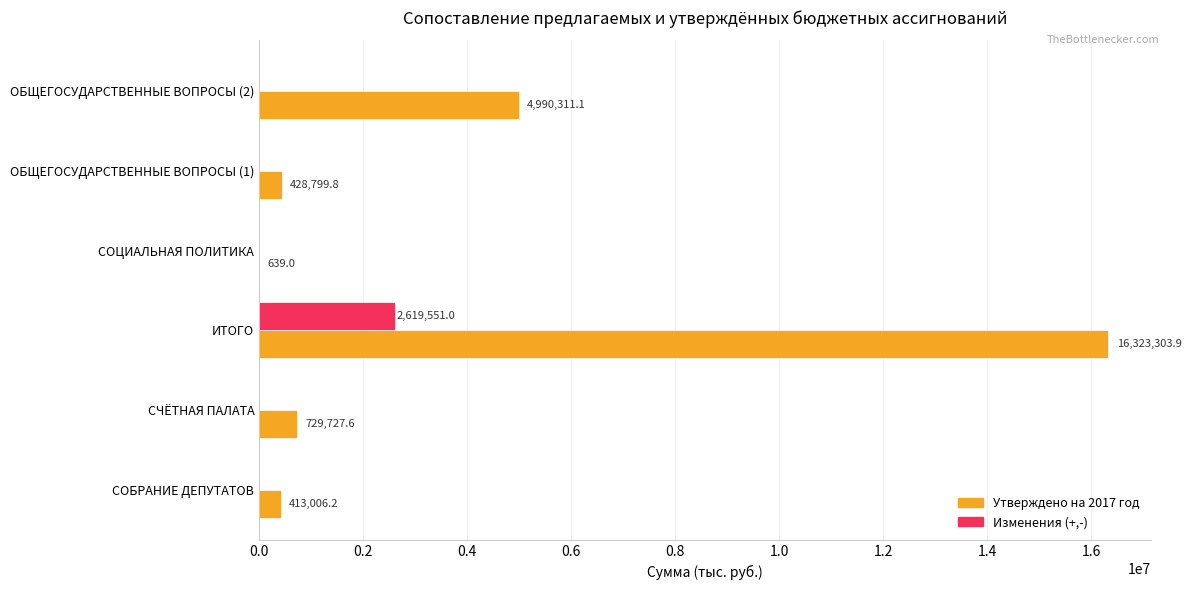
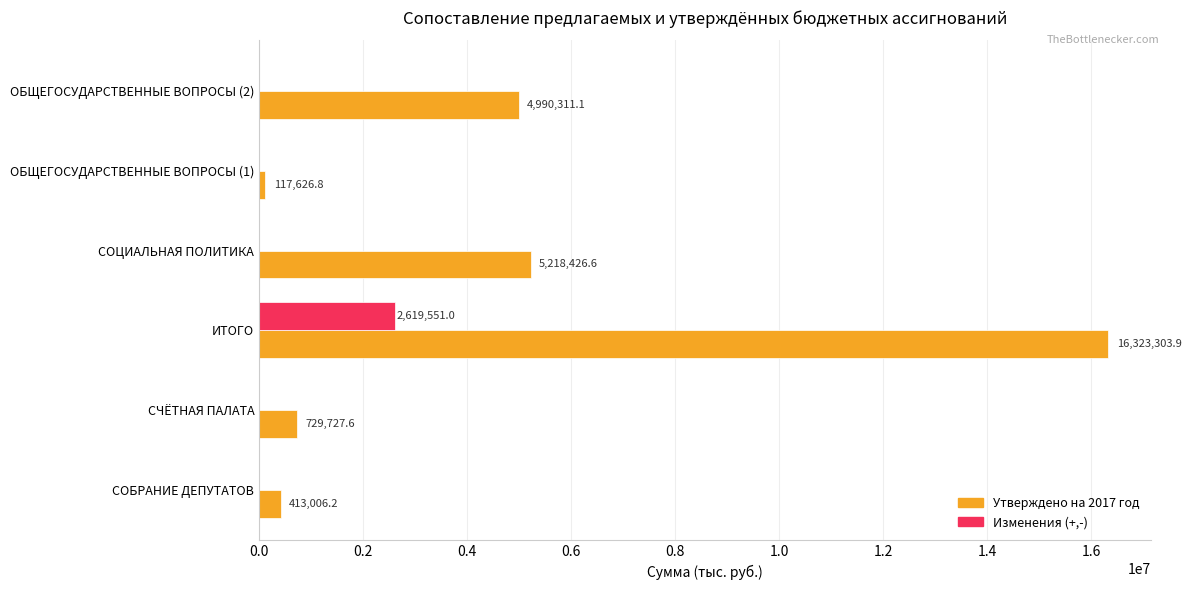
  {
    "Утверждено на 2017 год": {
      "ОБЩЕГОСУДАРСТВЕННЫЕ ВОПРОСЫ (2)": "4,990,311.1",
-     "ОБЩЕГОСУДАРСТВЕННЫЕ ВОПРОСЫ (1)": "428,799.8",
-     "СОЦИАЛЬНАЯ ПОЛИТИКА": "639.0",
+     "ОБЩЕГОСУДАРСТВЕННЫЕ ВОПРОСЫ (1)": "117,626.8",
+     "СОЦИАЛЬНАЯ ПОЛИТИКА": "5,218,426.6",
      "ИТОГО": "16,323,303.9",
      "СЧЁТНАЯ ПАЛАТА": "729,727.6",
      "СОБРАНИЕ ДЕПУТАТОВ": "413,006.2"
    },
    "Изменения (+,-)": {
      "ИТОГО": "2,619,551.0"
    }
  }
